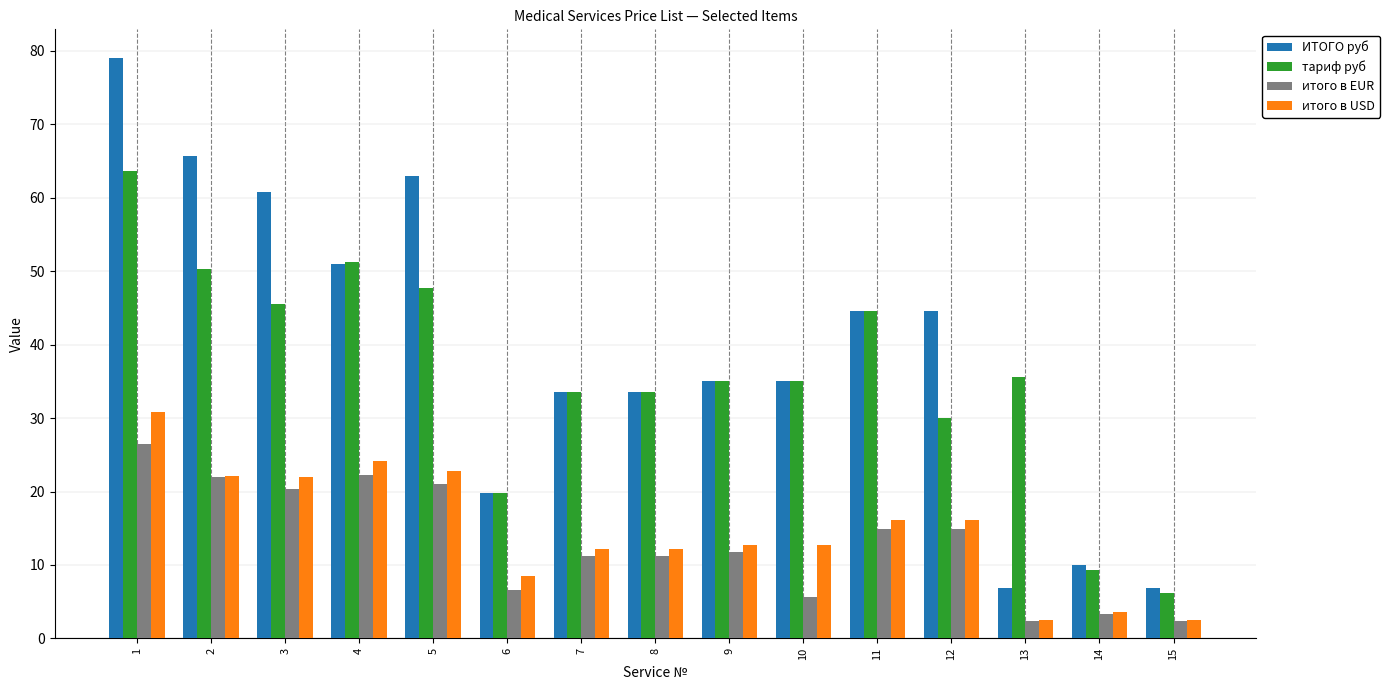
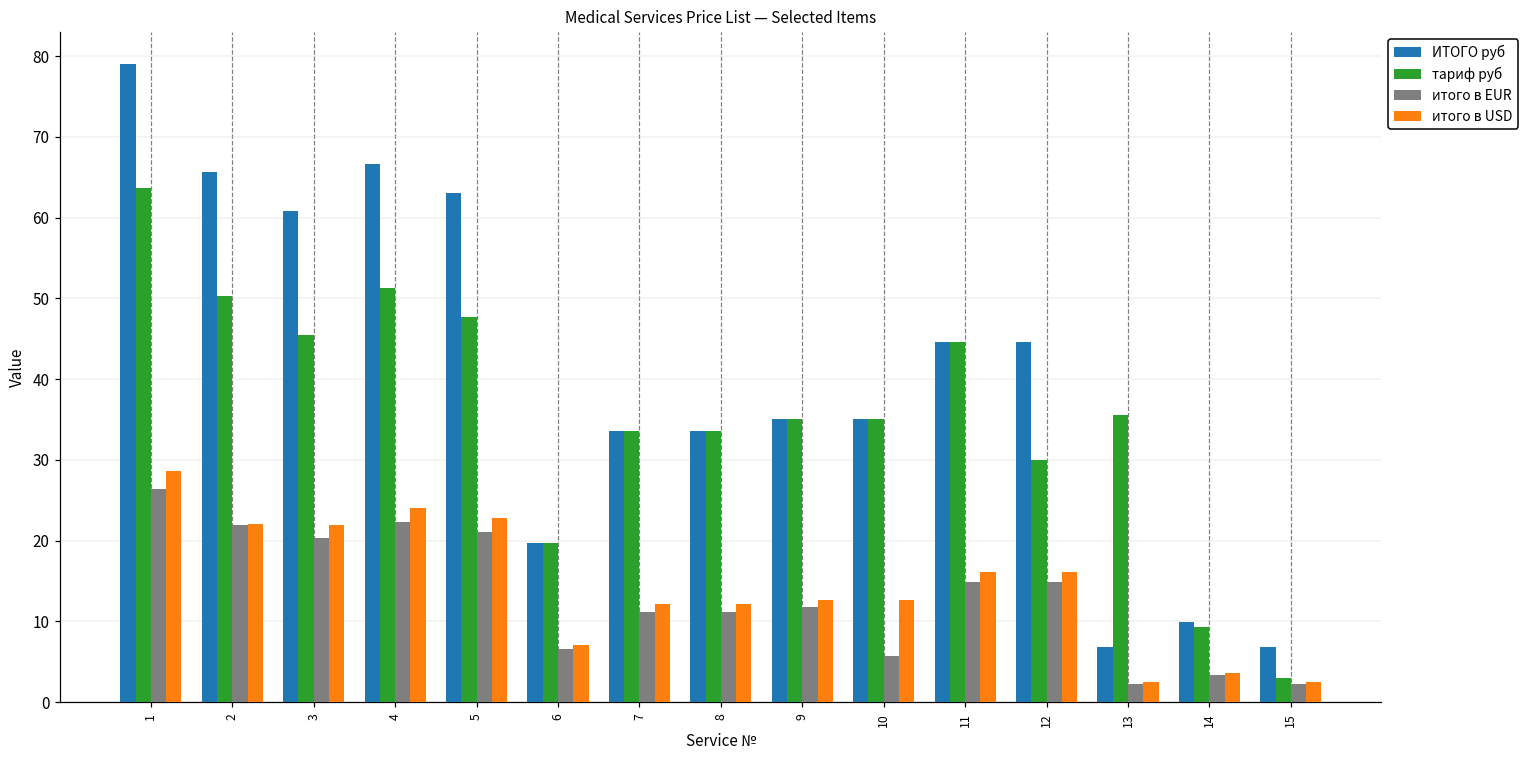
  {
    "ИТОГО руб": {
      "1": 79,
      "2": 66,
      "3": 61,
-     "4": 51,
+     "4": 67,
      "5": 63,
      "6": 20,
      "7": 34,
      "8": 34,
      "9": 35,
      "10": 35,
      "11": 45,
      "12": 45,
      "13": 7,
      "14": 10,
      "15": 7
    },
    "тариф руб": {
      "1": 64,
      "2": 50,
      "3": 46,
      "4": 51,
      "5": 48,
      "6": 20,
      "7": 34,
      "8": 34,
      "9": 35,
      "10": 35,
      "11": 45,
      "12": 30,
      "13": 36,
      "14": 9,
-     "15": 6
+     "15": 3
    },
    "итого в EUR": {
      "1": 26,
      "2": 22,
      "3": 20,
      "4": 22,
      "5": 21,
      "6": 7,
      "7": 11,
      "8": 11,
      "9": 12,
      "10": 6,
      "11": 15,
      "12": 15,
      "13": 2,
      "14": 3,
      "15": 2
    },
    "итого в USD": {
-     "1": 31,
+     "1": 29,
      "2": 22,
      "3": 22,
      "4": 24,
      "5": 23,
-     "6": 8,
+     "6": 7,
      "7": 12,
      "8": 12,
      "9": 13,
      "10": 13,
      "11": 16,
      "12": 16,
      "13": 2,
      "14": 4,
      "15": 2
    }
  }
